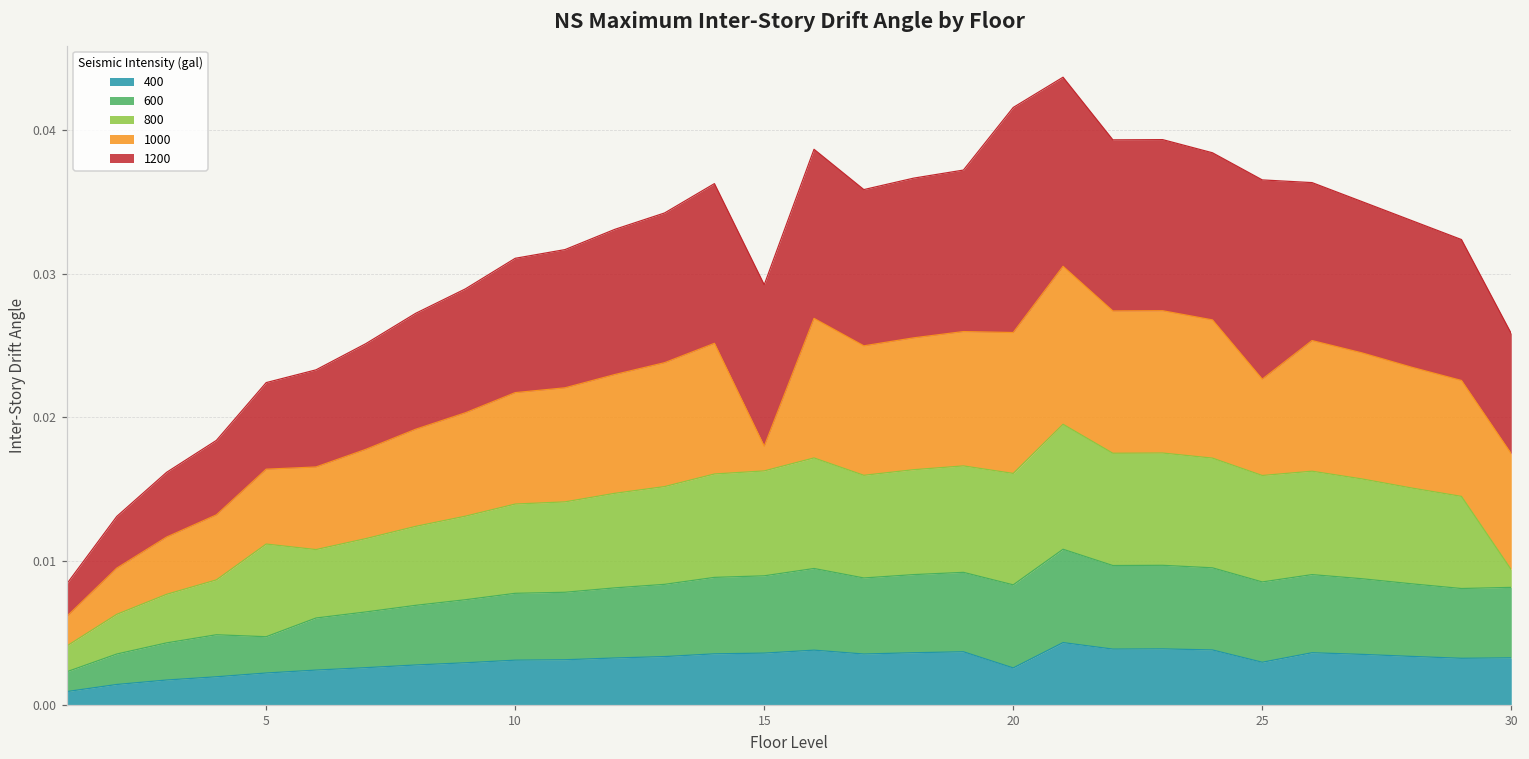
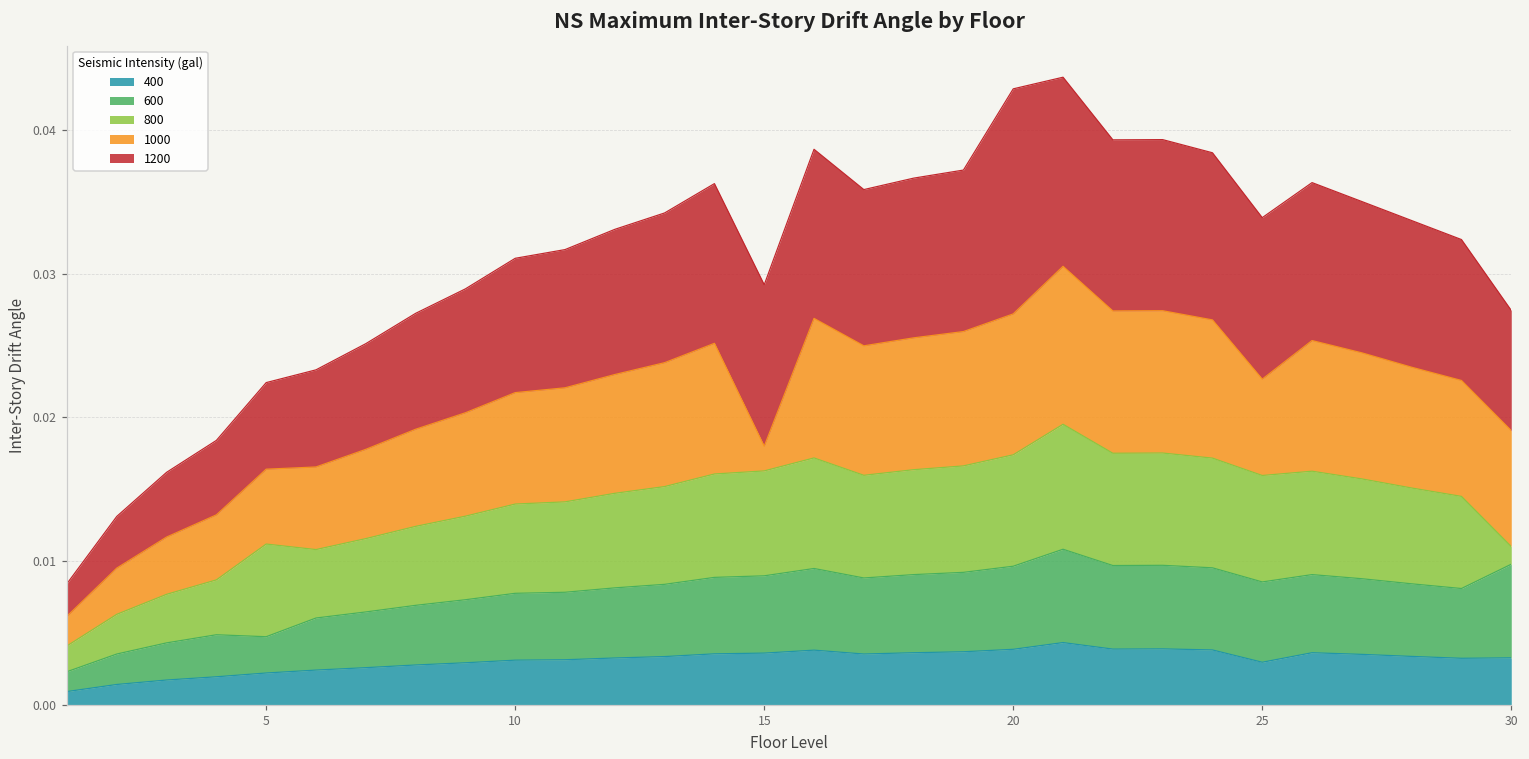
  {
    "400": {
      "5": 0.0022,
      "10": 0.0031,
      "15": 0.0036,
-     "20": 0.0026,
+     "20": 0.0039,
      "25": 0.0030,
      "30": 0.0033
    },
    "600": {
      "5": 0.0025,
      "10": 0.0047,
      "15": 0.0054,
      "20": 0.0058,
      "25": 0.0056,
-     "30": 0.0049
+     "30": 0.0065
    },
    "800": {
      "5": 0.0064,
      "10": 0.0062,
      "15": 0.0073,
      "20": 0.0078,
      "25": 0.0074,
      "30": 0.0012
    },
    "1000": {
      "5": 0.0052,
      "10": 0.0078,
      "15": 0.0017,
      "20": 0.0098,
      "25": 0.0067,
      "30": 0.0081
    },
    "1200": {
      "5": 0.0060,
      "10": 0.0093,
      "15": 0.0112,
      "20": 0.0157,
-     "25": 0.0139,
+     "25": 0.0112,
      "30": 0.0084
    }
  }
